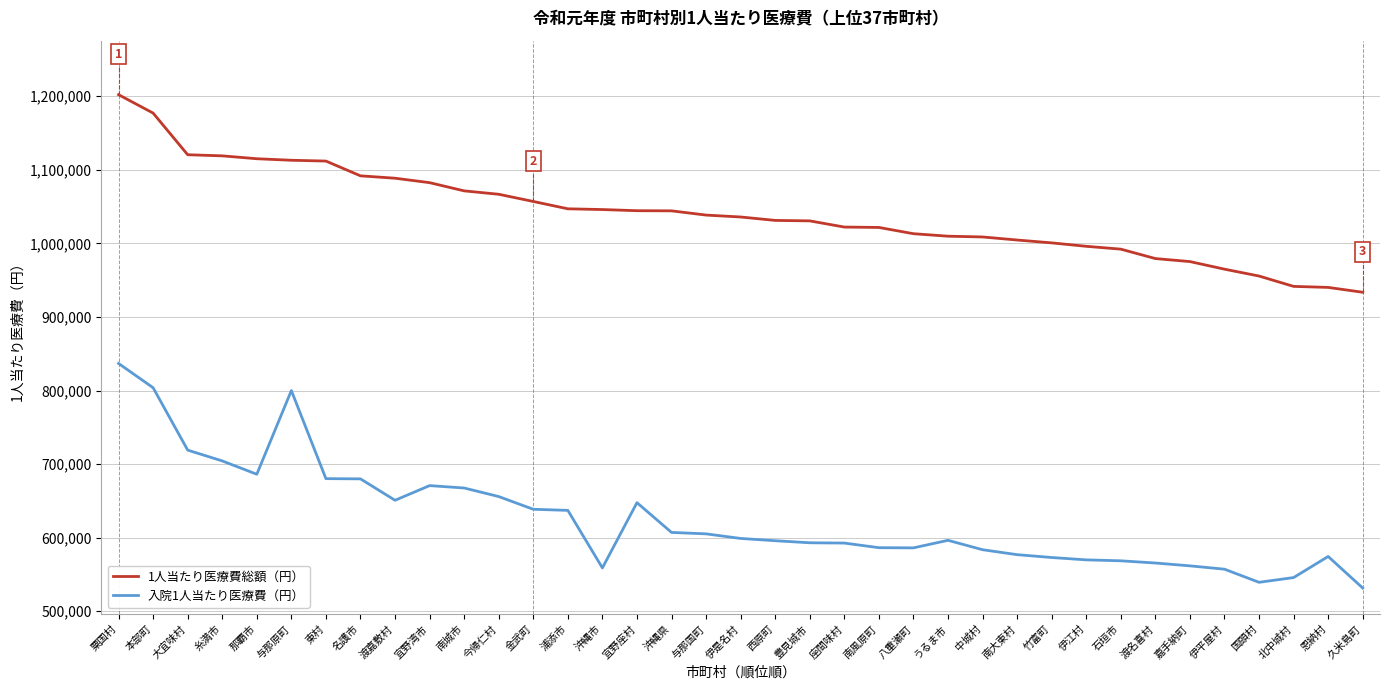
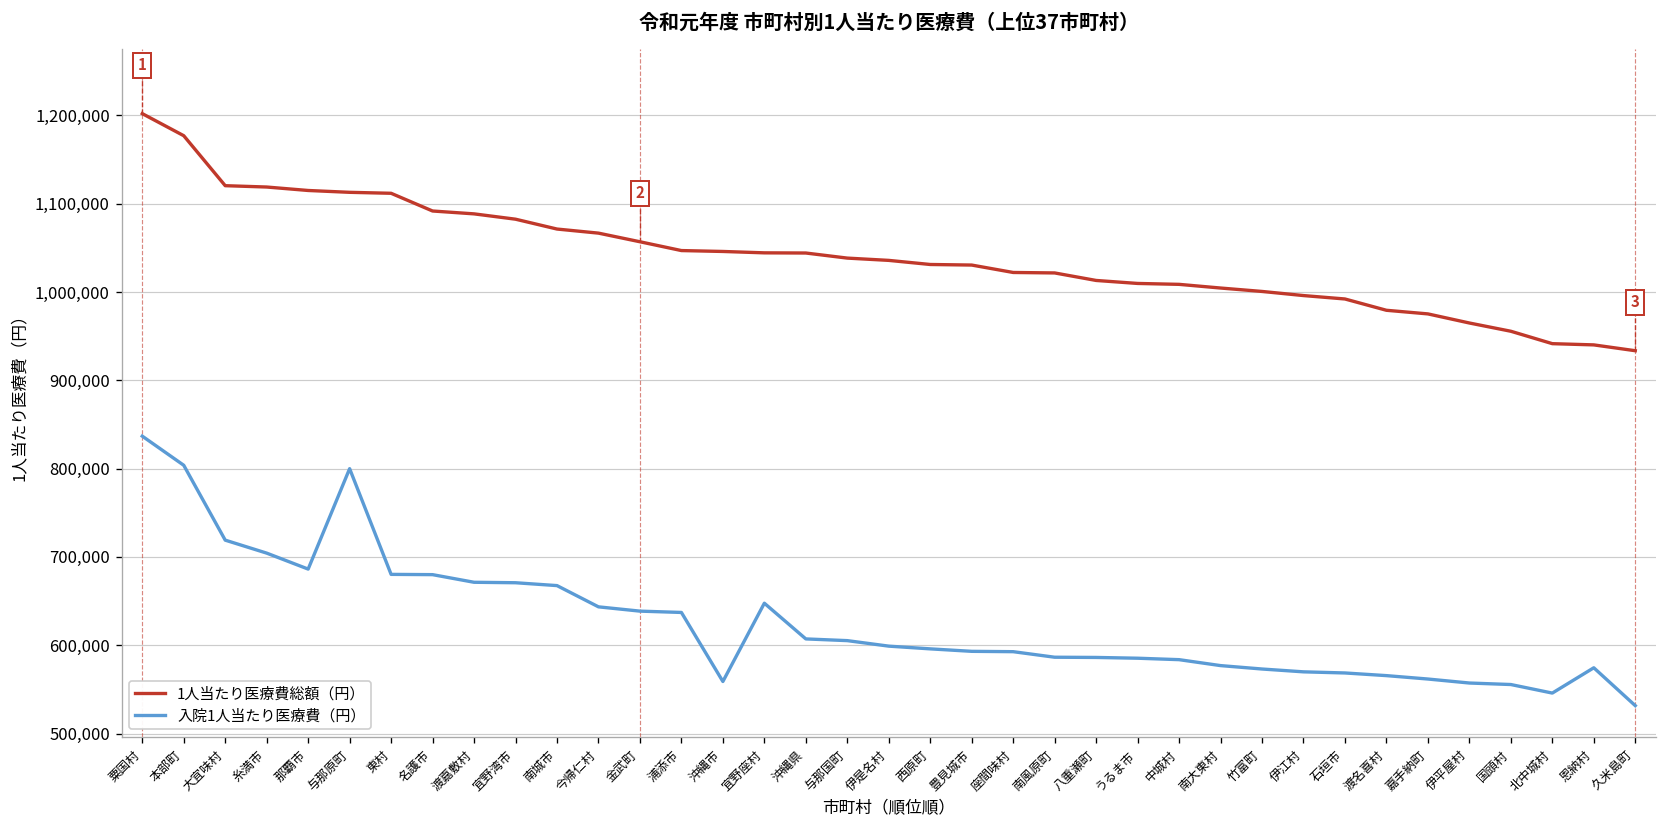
  {
    "入院1人当たり医療費（円）": {
      "粟国村": "840,000",
      "本部町": "800,000",
      "大宜味村": "720,000",
      "糸満市": "700,000",
      "那覇市": "690,000",
      "与那原町": "800,000",
      "東村": "680,000",
      "名護市": "680,000",
-     "渡嘉敷村": "650,000",
+     "渡嘉敷村": "670,000",
      "宜野湾市": "670,000",
      "南城市": "670,000",
-     "今帰仁村": "660,000",
+     "今帰仁村": "640,000",
      "金武町": "640,000",
      "浦添市": "640,000",
      "沖縄市": "560,000",
      "宜野座村": "650,000",
      "沖縄県": "610,000",
      "与那国町": "610,000",
      "伊是名村": "600,000",
      "西原町": "600,000",
      "豊見城市": "590,000",
      "座間味村": "590,000",
      "南風原町": "590,000",
      "八重瀬町": "590,000",
-     "うるま市": "600,000",
+     "うるま市": "590,000",
      "中城村": "580,000",
      "南大東村": "580,000",
      "竹富町": "570,000",
      "伊江村": "570,000",
      "石垣市": "570,000",
      "渡名喜村": "570,000",
      "嘉手納町": "560,000",
      "伊平屋村": "560,000",
-     "国頭村": "540,000",
+     "国頭村": "560,000",
      "北中城村": "550,000",
      "恩納村": "570,000",
      "久米島町": "530,000"
    }
  }
